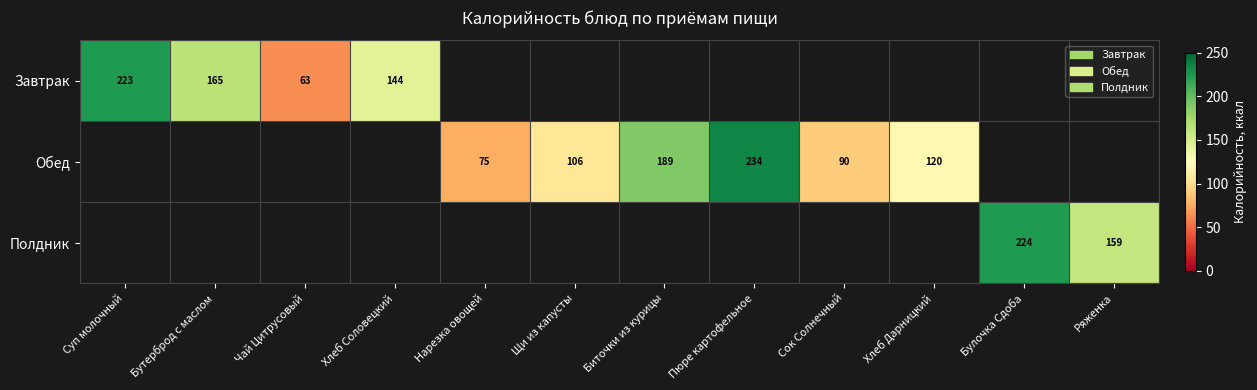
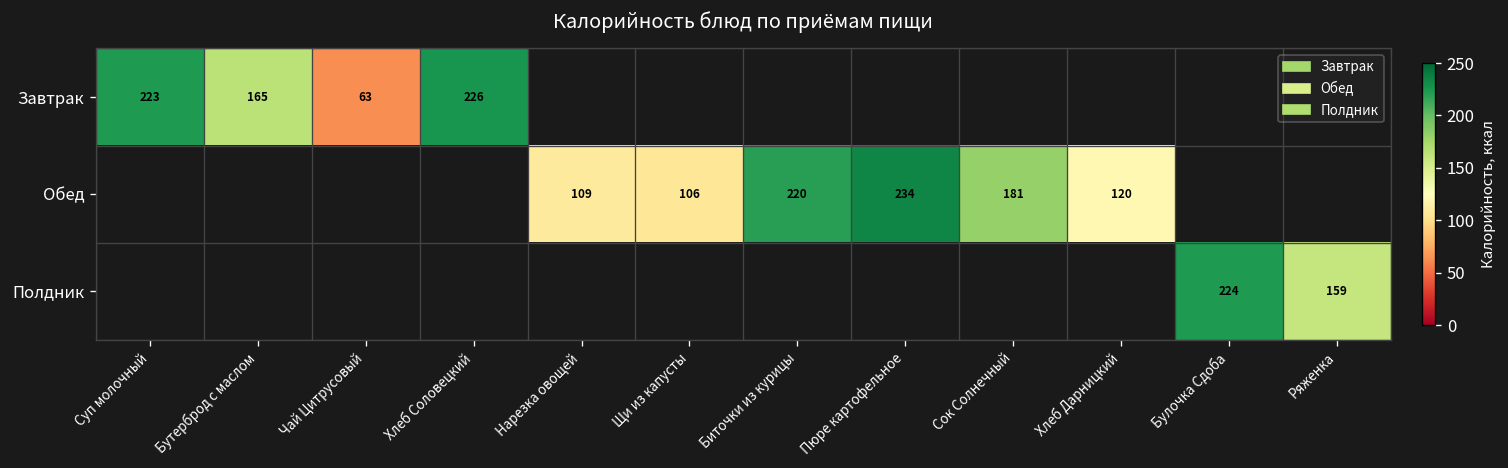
  {
    "Завтрак": {
      "Суп молочный": 223,
      "Бутерброд с маслом": 165,
      "Чай Цитрусовый": 63,
-     "Хлеб Соловецкий": 144
+     "Хлеб Соловецкий": 226
    },
    "Обед": {
-     "Нарезка овощей": 75,
+     "Нарезка овощей": 109,
      "Щи из капусты": 106,
-     "Биточки из курицы": 189,
+     "Биточки из курицы": 220,
      "Пюре картофельное": 234,
-     "Сок Солнечный": 90,
+     "Сок Солнечный": 181,
      "Хлеб Дарницкий": 120
    },
    "Полдник": {
      "Булочка Сдоба": 224,
      "Ряженка": 159
    }
  }
